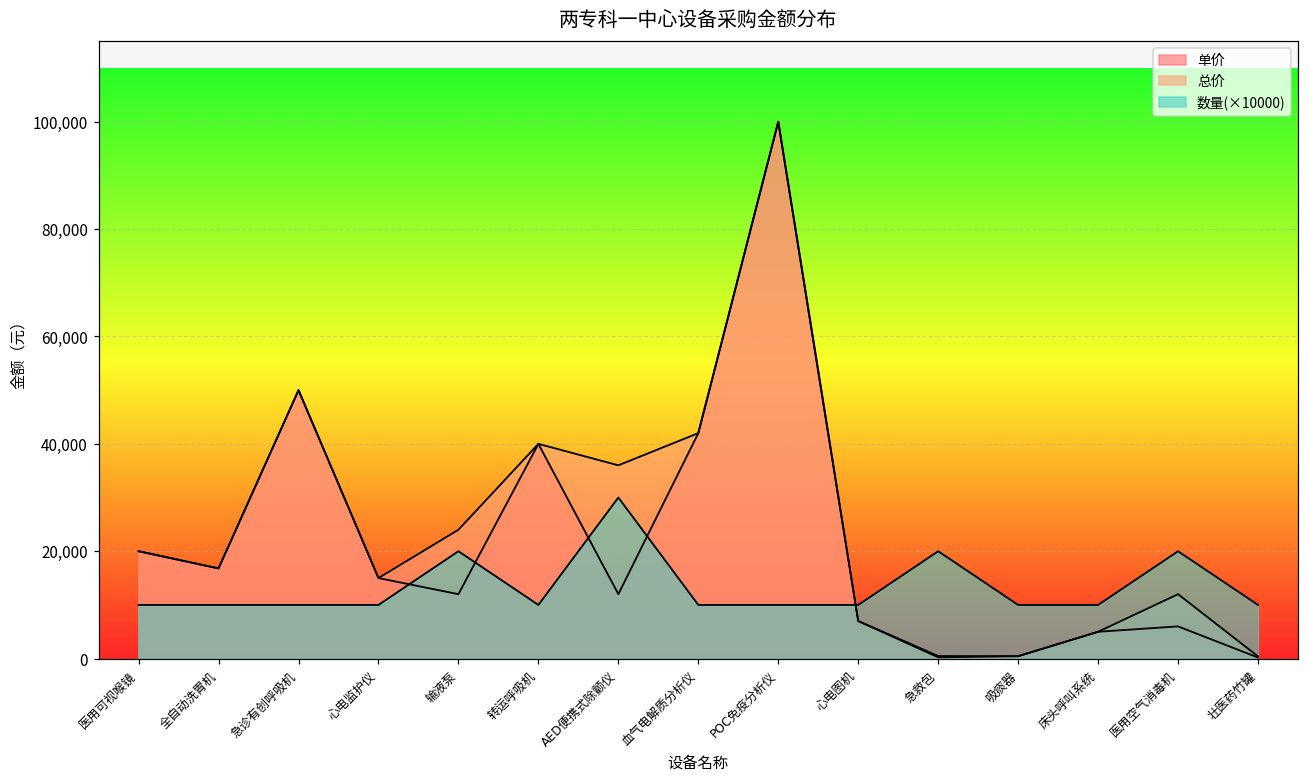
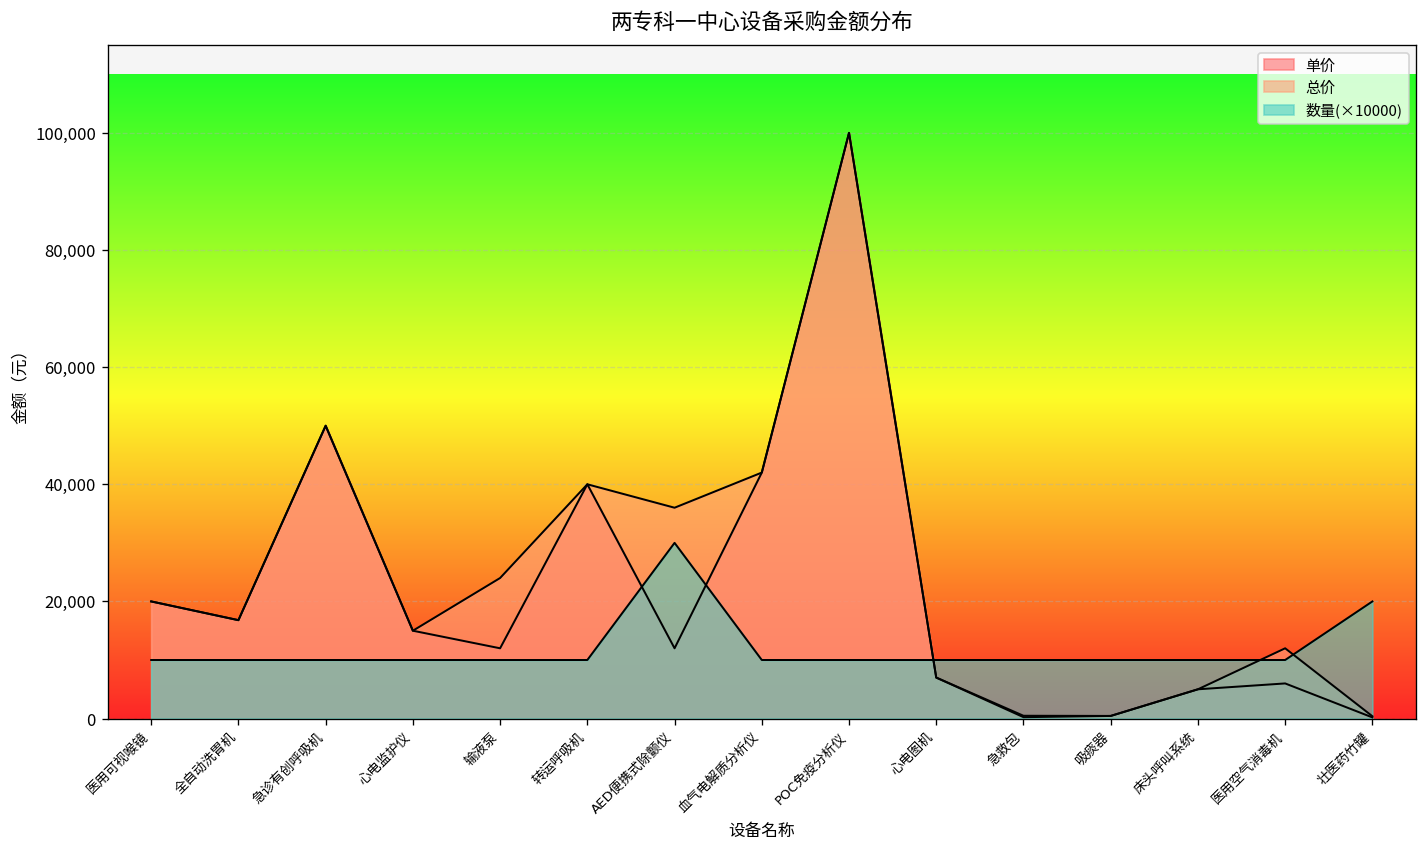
  {
    "数量(×10000)": {
      "医用可视喉镜": "10,000",
      "全自动洗胃机": "10,000",
      "急诊有创呼吸机": "10,000",
      "心电监护仪": "10,000",
-     "输液泵": "20,000",
+     "输液泵": "10,000",
      "转运呼吸机": "10,000",
      "AED便携式除颤仪": "30,000",
      "血气电解质分析仪": "10,000",
      "POC免疫分析仪": "10,000",
      "心电图机": "10,000",
-     "急救包": "20,000",
+     "急救包": "10,000",
      "吸痰器": "10,000",
      "床头呼叫系统": "10,000",
-     "医用空气消毒机": "20,000",
-     "壮医药竹罐": "10,000"
+     "医用空气消毒机": "10,000",
+     "壮医药竹罐": "20,000"
    }
  }
